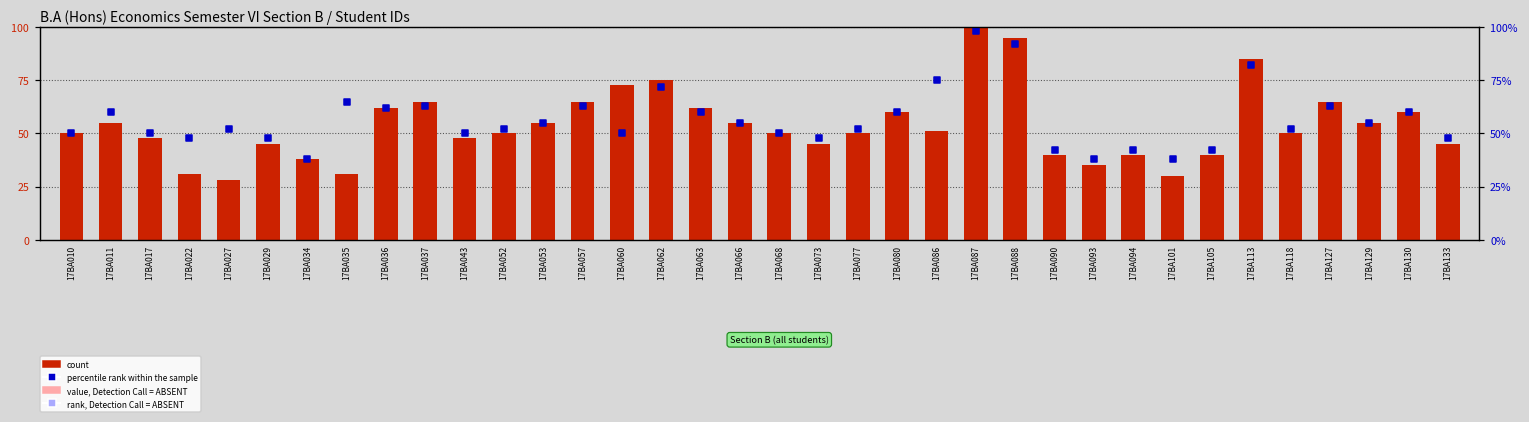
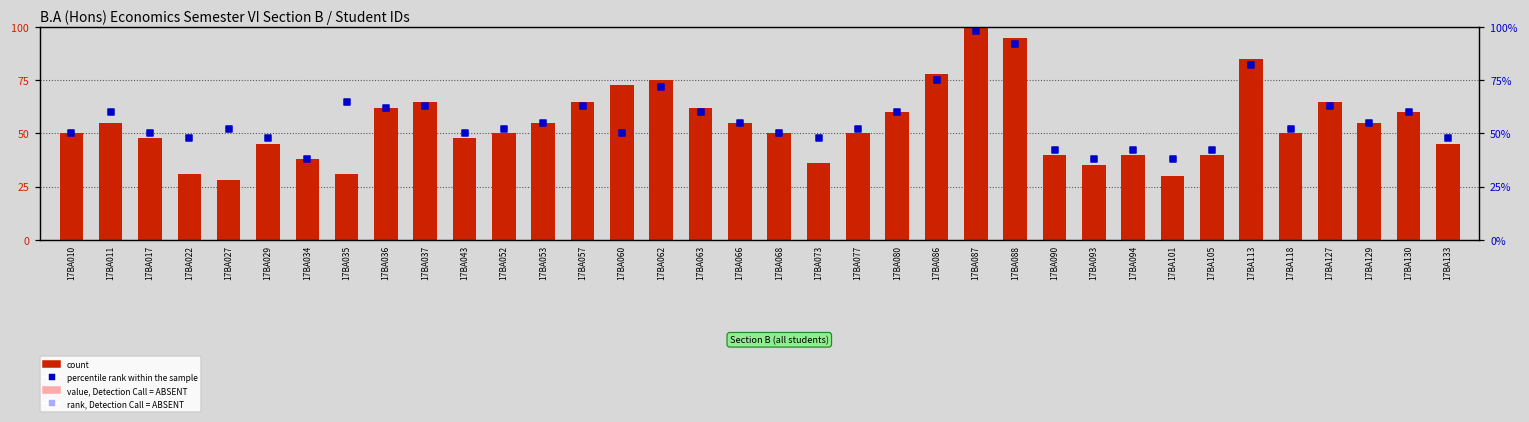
  {
    "count": {
      "17BA010": 50,
      "17BA011": 55,
      "17BA017": 48,
      "17BA022": 31,
      "17BA027": 28,
      "17BA029": 45,
      "17BA034": 38,
      "17BA035": 31,
      "17BA036": 62,
      "17BA037": 65,
      "17BA043": 48,
      "17BA052": 50,
      "17BA053": 55,
      "17BA057": 65,
      "17BA060": 73,
      "17BA062": 75,
      "17BA063": 62,
      "17BA066": 55,
      "17BA068": 50,
-     "17BA073": 45,
+     "17BA073": 36,
      "17BA077": 50,
      "17BA080": 60,
-     "17BA086": 51,
+     "17BA086": 78,
      "17BA087": 100,
      "17BA088": 95,
      "17BA090": 40,
      "17BA093": 35,
      "17BA094": 40,
      "17BA101": 30,
      "17BA105": 40,
      "17BA113": 85,
      "17BA118": 50,
      "17BA127": 65,
      "17BA129": 55,
      "17BA130": 60,
      "17BA133": 45
    }
  }
